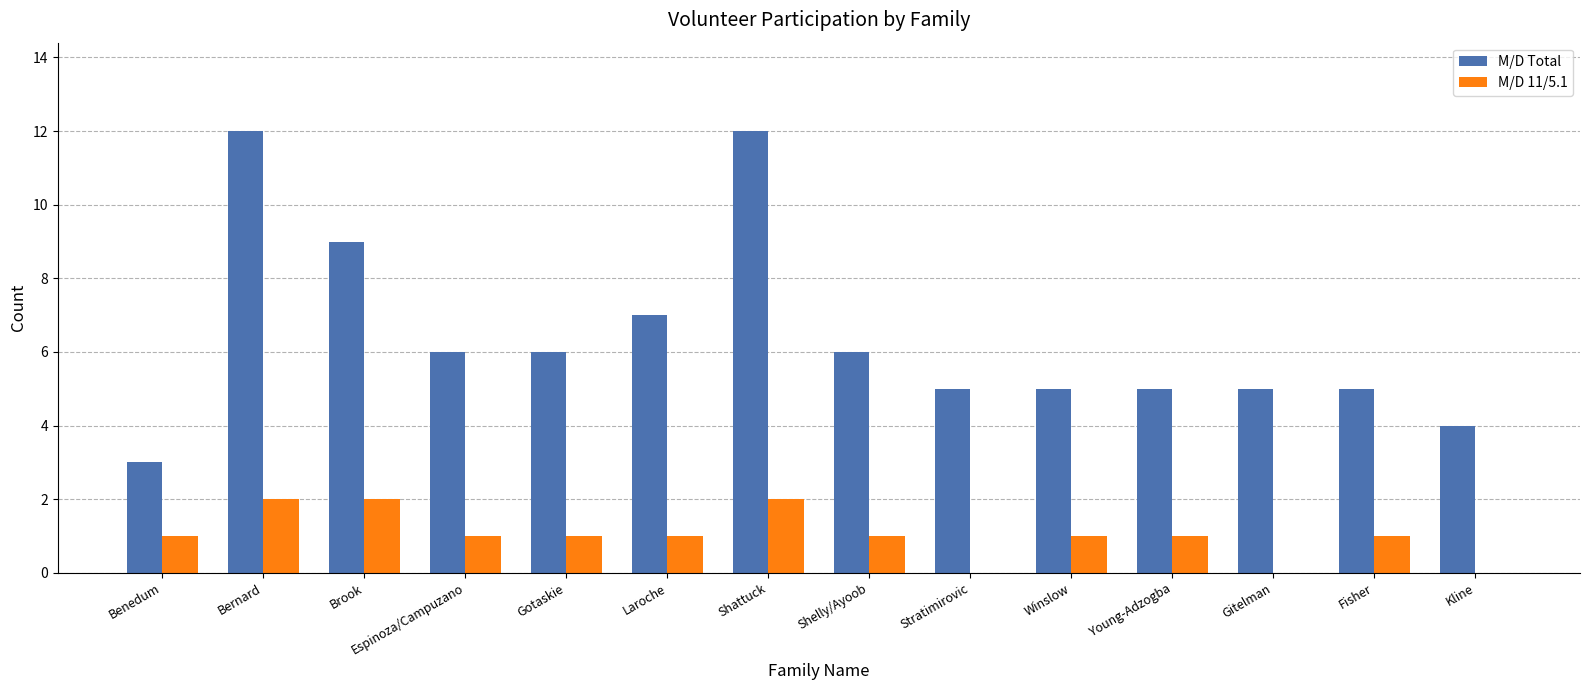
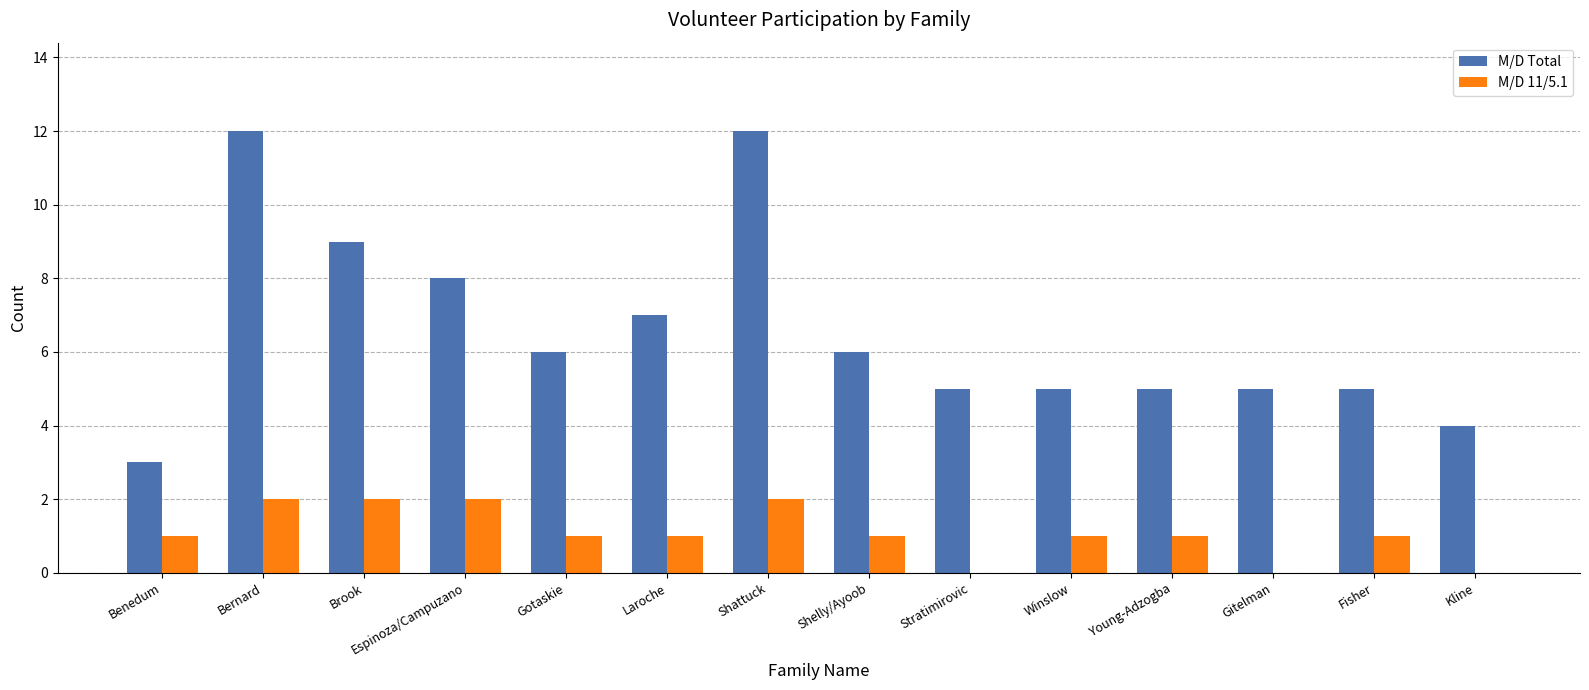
  {
    "M/D Total": {
      "Benedum": 3,
      "Bernard": 12,
      "Brook": 9,
-     "Espinoza/Campuzano": 6,
+     "Espinoza/Campuzano": 8,
      "Gotaskie": 6,
      "Laroche": 7,
      "Shattuck": 12,
      "Shelly/Ayoob": 6,
      "Stratimirovic": 5,
      "Winslow": 5,
      "Young-Adzogba": 5,
      "Gitelman": 5,
      "Fisher": 5,
      "Kline": 4
    },
    "M/D 11/5.1": {
      "Benedum": 1,
      "Bernard": 2,
      "Brook": 2,
-     "Espinoza/Campuzano": 1,
+     "Espinoza/Campuzano": 2,
      "Gotaskie": 1,
      "Laroche": 1,
      "Shattuck": 2,
      "Shelly/Ayoob": 1,
      "Stratimirovic": 0,
      "Winslow": 1,
      "Young-Adzogba": 1,
      "Gitelman": 0,
      "Fisher": 1,
      "Kline": 0
    }
  }
